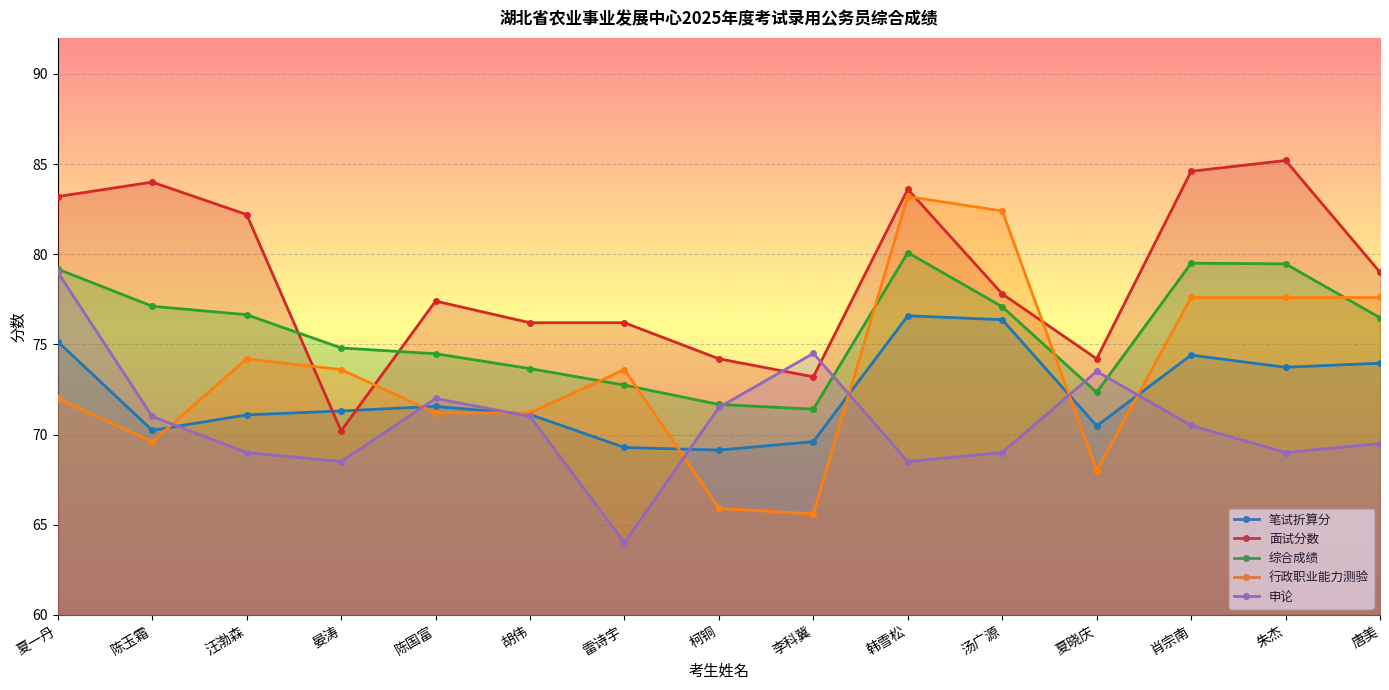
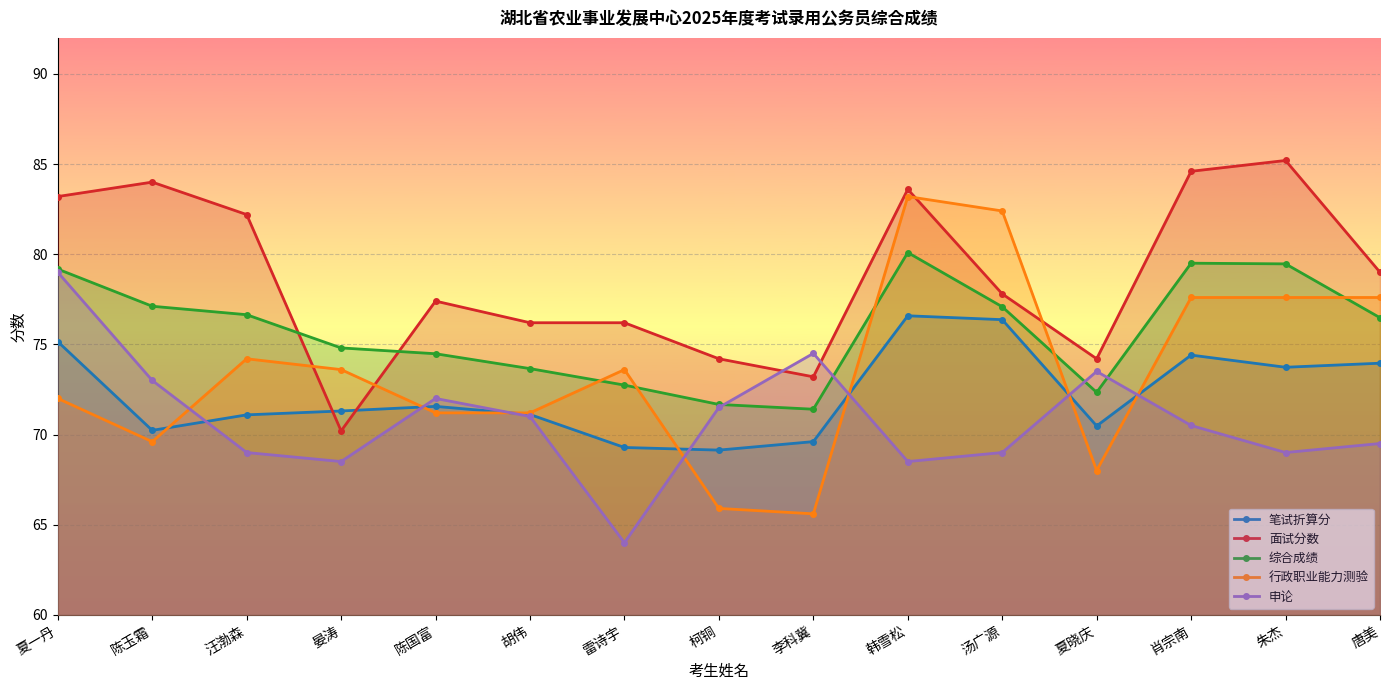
  {
    "笔试折算分": {
      "夏一丹": 75.2,
      "陈玉霜": 70.2,
      "汪渤森": 71,
      "晏涛": 71.3,
      "陈国富": 71.6,
      "雷诗宇": 69.3,
      "柯铜": 69,
      "李科冀": 69.6,
      "韩雪松": 76.6,
      "汤广源": 76.4,
      "夏晓庆": 70.5,
      "肖宗南": 74.4,
      "朱杰": 73.7,
      "唐美": 74
    },
    "面试分数": {
      "夏一丹": 83.2,
      "陈玉霜": 84,
      "汪渤森": 82.2,
      "晏涛": 70.2,
      "陈国富": 77.4,
      "胡伟": 76.2,
      "雷诗宇": 76.2,
      "柯铜": 74.2,
      "李科冀": 73.2,
      "韩雪松": 83.6,
      "汤广源": 77.8,
      "夏晓庆": 74.2,
      "肖宗南": 84.6,
      "朱杰": 85.2,
      "唐美": 79
    },
    "综合成绩": {
      "夏一丹": 79.2,
      "陈玉霜": 77,
      "汪渤森": 76.6,
      "晏涛": 74.8,
      "陈国富": 74.5,
      "胡伟": 73.7,
      "雷诗宇": 72.7,
      "柯铜": 71.7,
      "李科冀": 71.4,
      "韩雪松": 80,
      "汤广源": 77,
      "夏晓庆": 72.3,
      "肖宗南": 79.5,
      "朱杰": 79.5,
      "唐美": 76.5
    },
    "行政职业能力测验": {
      "夏一丹": 72,
      "陈玉霜": 69.6,
      "汪渤森": 74.2,
      "晏涛": 73.6,
      "陈国富": 71.2,
      "雷诗宇": 73.6,
      "柯铜": 66,
      "李科冀": 65.6,
      "韩雪松": 83.2,
      "汤广源": 82.4,
      "夏晓庆": 68,
      "肖宗南": 77.6,
      "朱杰": 77.6,
      "唐美": 77.6
    },
    "申论": {
      "夏一丹": 79,
-     "陈玉霜": 71,
+     "陈玉霜": 73,
      "汪渤森": 69,
      "晏涛": 68.5,
      "陈国富": 72,
      "雷诗宇": 64,
      "柯铜": 71.5,
      "李科冀": 74.5,
      "韩雪松": 68.5,
      "汤广源": 69,
      "夏晓庆": 73.5,
      "肖宗南": 70.5,
      "朱杰": 69,
      "唐美": 69.5
    }
  }
